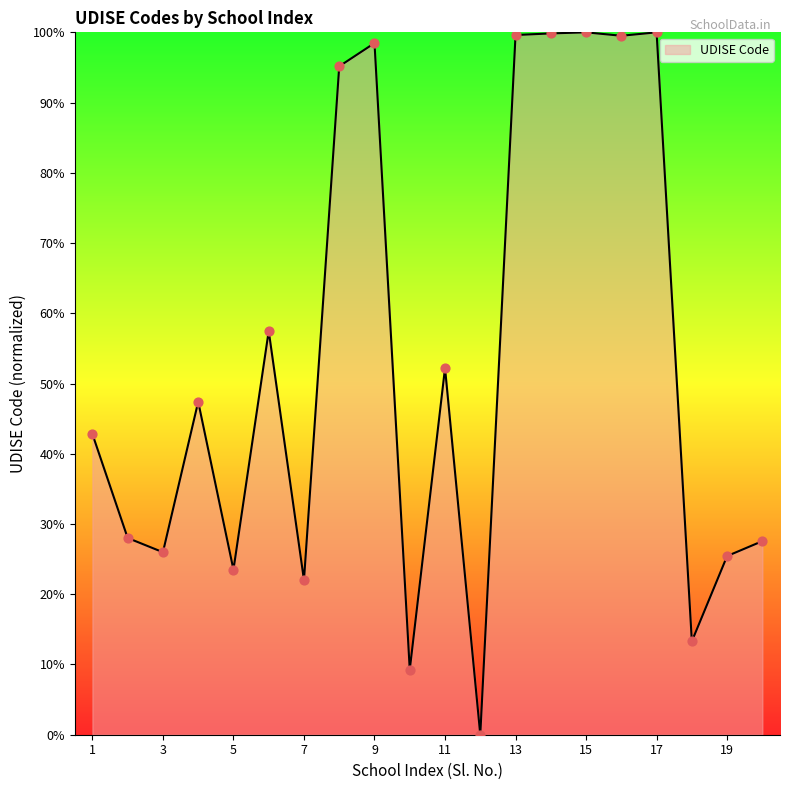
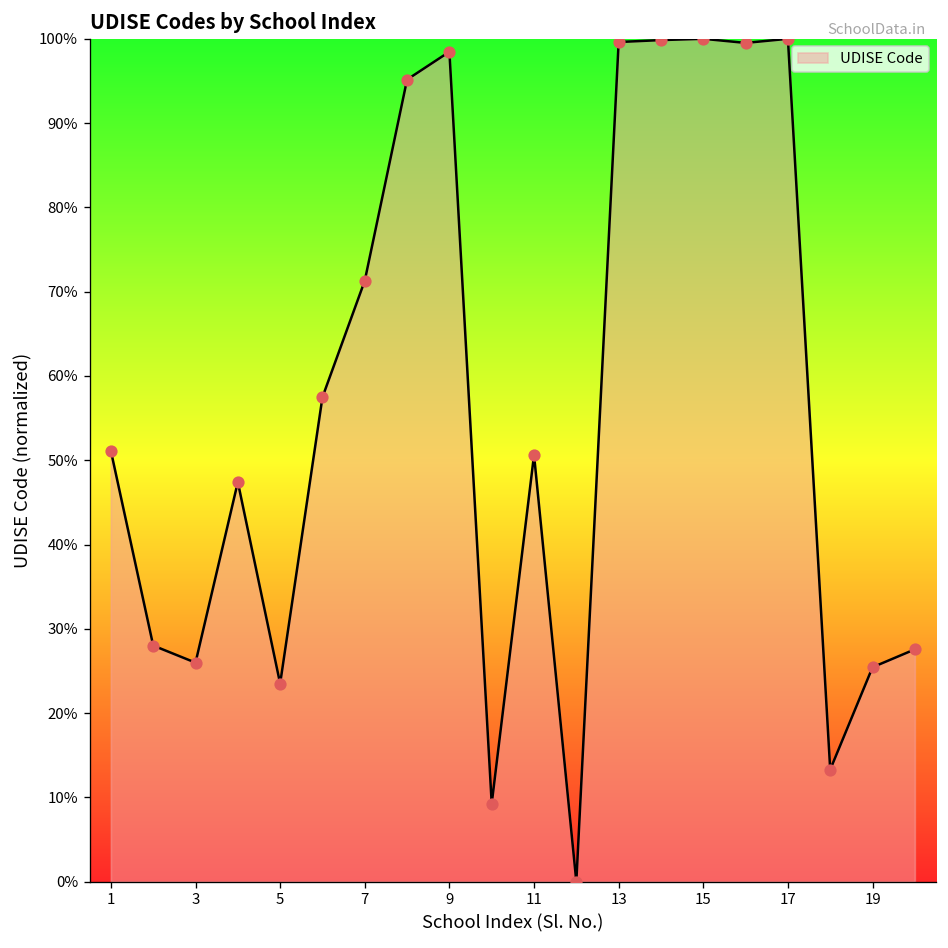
  {
-   "1": "43%",
+   "1": "51%",
    "3": "26%",
    "5": "23%",
-   "7": "22%",
+   "7": "71%",
    "9": "98%",
-   "11": "52%",
+   "11": "51%",
    "13": "100%",
    "15": "100%",
    "17": "100%",
    "19": "25%"
  }
